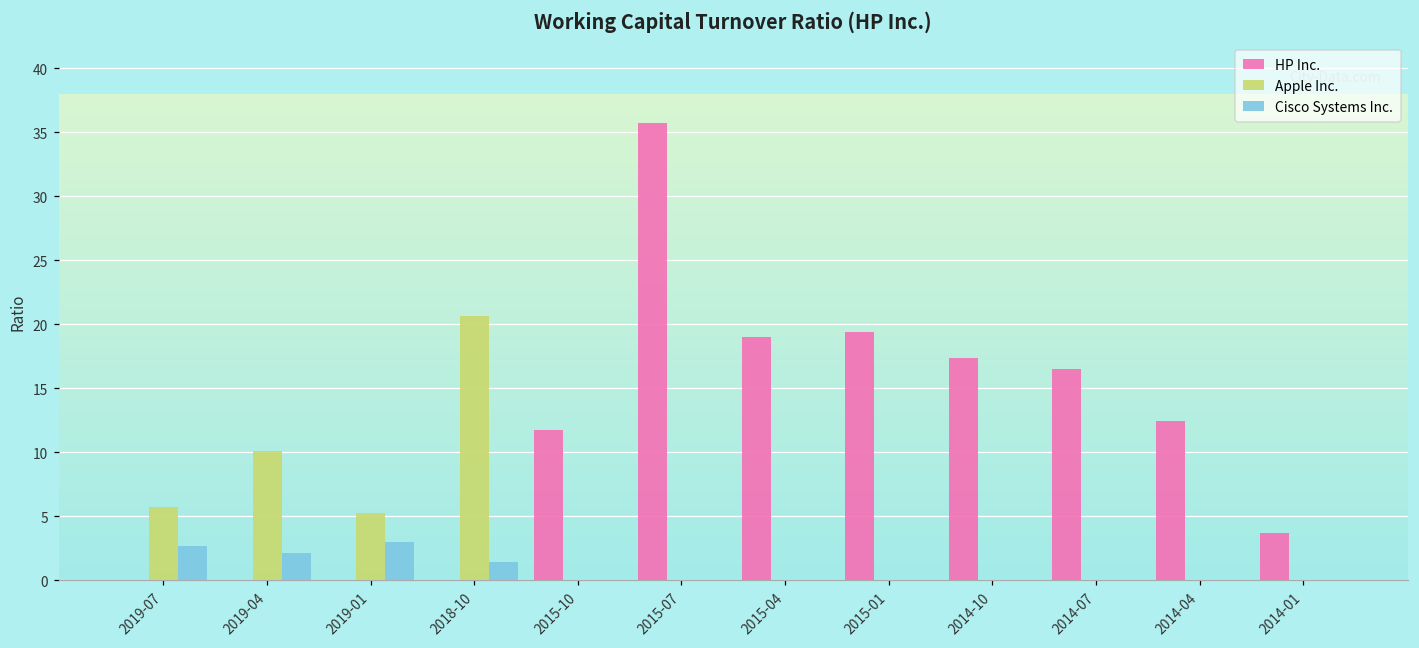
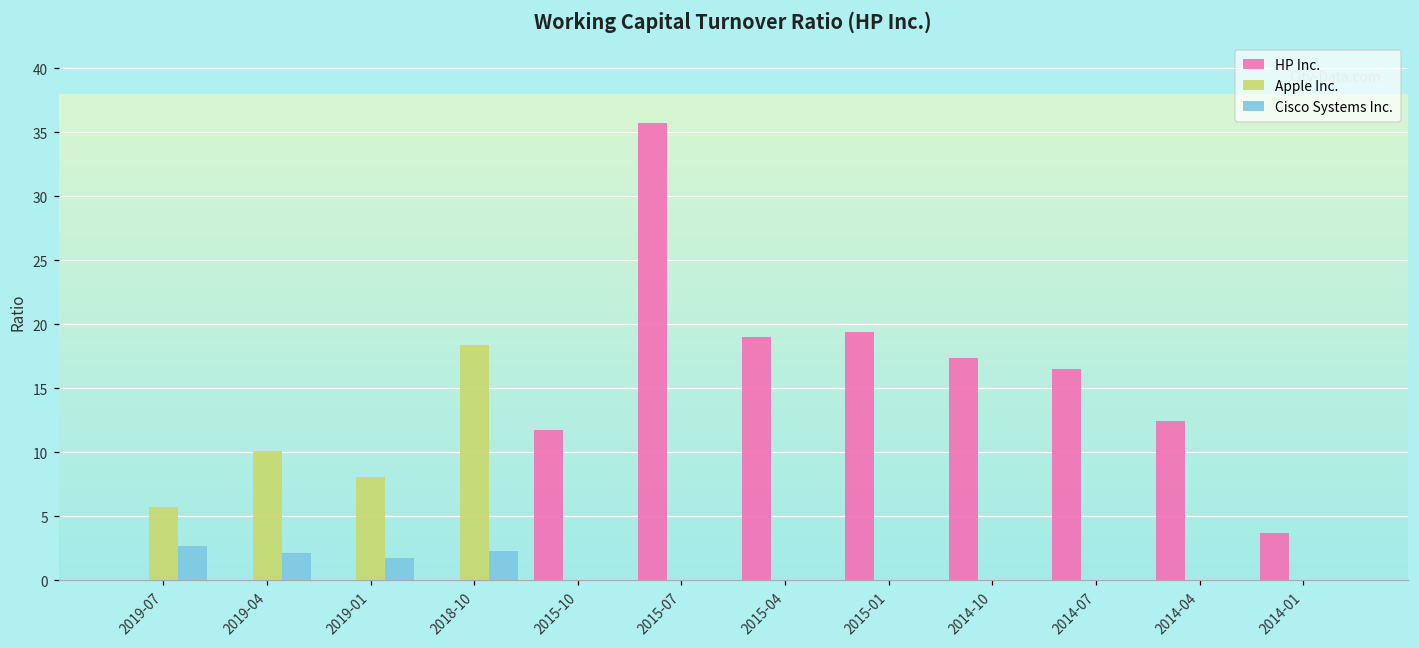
  {
    "HP Inc.": {
      "2019-07": 0.0,
      "2019-04": 0.0,
      "2019-01": 0.0,
      "2018-10": 0.0,
      "2015-10": 11.7,
      "2015-07": 35.8,
      "2015-04": 19.0,
      "2015-01": 19.4,
      "2014-10": 17.4,
      "2014-07": 16.5,
      "2014-04": 12.5,
      "2014-01": 3.7
    },
    "Apple Inc.": {
      "2019-07": 5.7,
      "2019-04": 10.1,
-     "2019-01": 5.2,
-     "2018-10": 20.6,
+     "2019-01": 8.0,
+     "2018-10": 18.4,
      "2015-10": 0.0,
      "2015-07": 0.0,
      "2015-04": 0.0,
      "2015-01": 0.0,
      "2014-10": 0.0,
      "2014-07": 0.0,
      "2014-04": 0.0,
      "2014-01": 0.0
    },
    "Cisco Systems Inc.": {
      "2019-07": 2.7,
      "2019-04": 2.2,
-     "2019-01": 3.0,
-     "2018-10": 1.4,
+     "2019-01": 1.7,
+     "2018-10": 2.3,
      "2015-10": 0.0,
      "2015-07": 0.0,
      "2015-04": 0.0,
      "2015-01": 0.0,
      "2014-10": 0.0,
      "2014-07": 0.0,
      "2014-04": 0.0,
      "2014-01": 0.0
    }
  }
